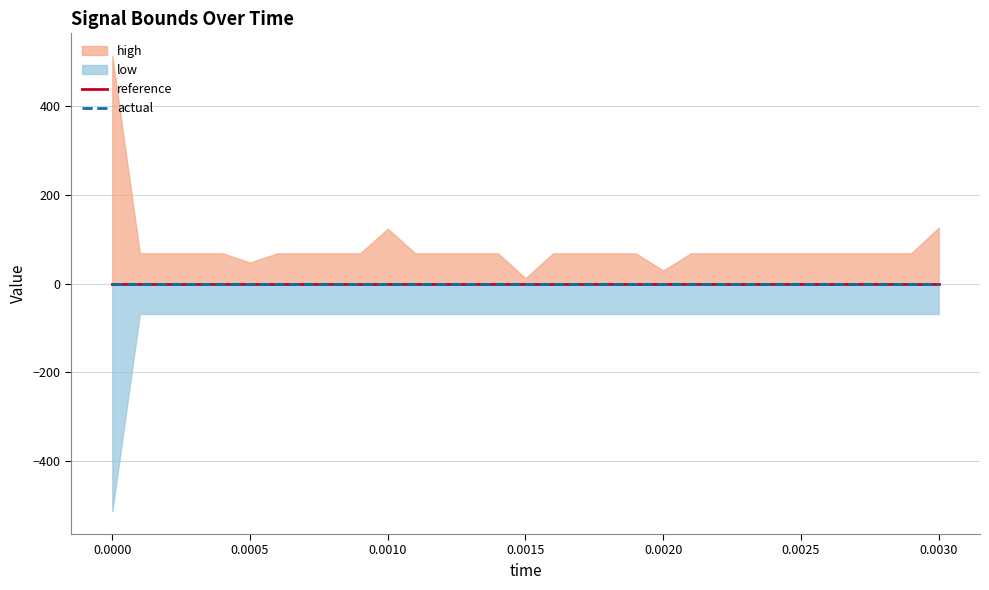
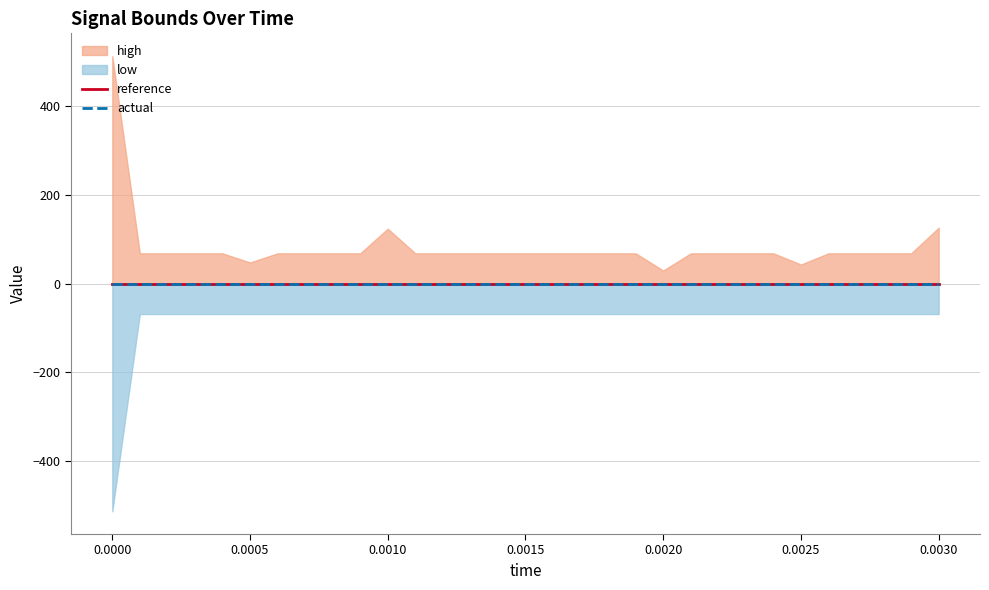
  {
    "low": {
      "0.0000": 0,
      "0.0005": 0,
      "0.0010": 0,
      "0.0015": 0,
      "0.0020": 0,
      "0.0025": 0,
      "0.0030": 0
    },
    "high": {
      "0.0000": 510,
      "0.0005": 50,
      "0.0010": 120,
-     "0.0015": 10,
+     "0.0015": 70,
      "0.0020": 30,
-     "0.0025": 70,
+     "0.0025": 40,
      "0.0030": 130
    }
  }
